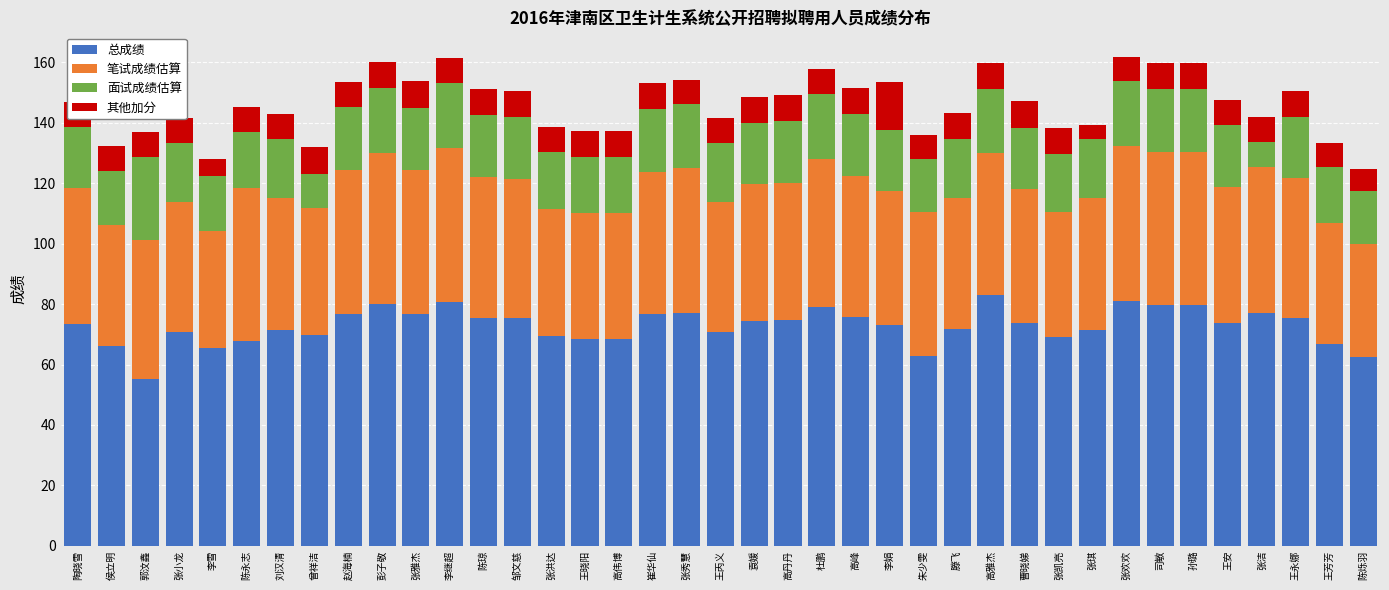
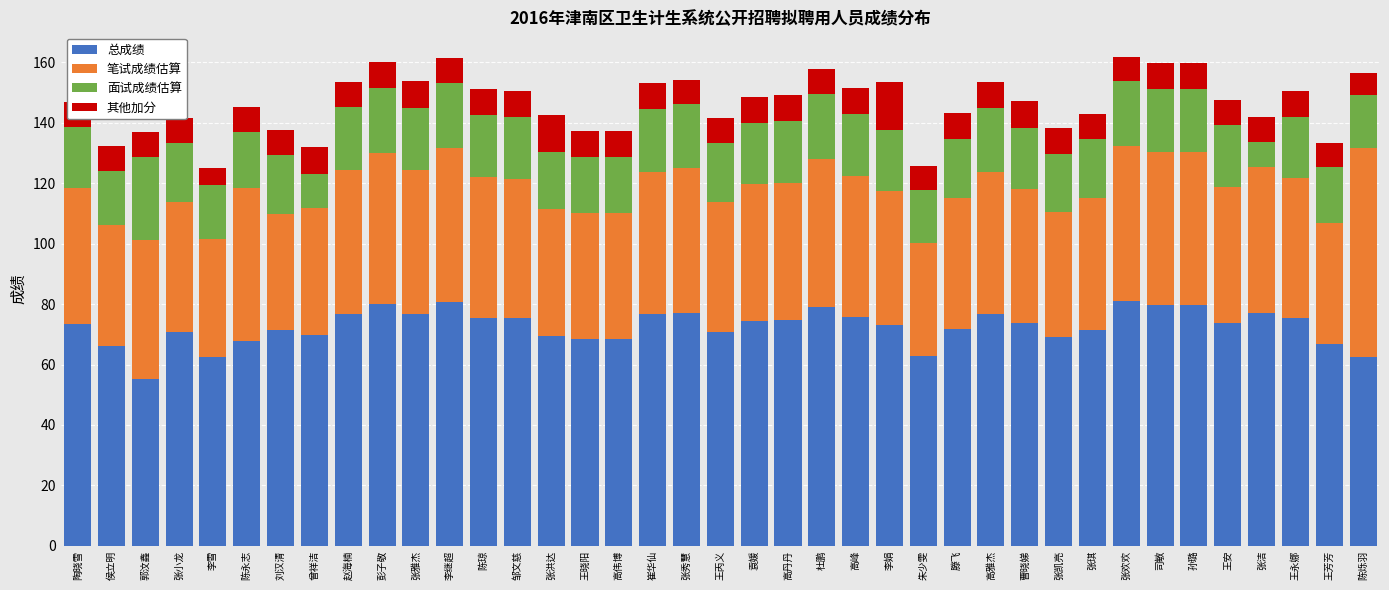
  {
    "总成绩": {
      "陶晓雪": 74,
      "侯立明": 66,
      "郭汶鑫": 55,
      "张小龙": 71,
-     "李雪": 65,
+     "李雪": 63,
      "陈永志": 68,
      "刘汉清": 72,
      "曾祥洁": 70,
      "赵海楠": 77,
      "彭子敬": 80,
      "张雅杰": 77,
      "李继超": 81,
      "陈琼": 76,
      "邹文慈": 75,
      "张洪达": 69,
      "王晓阳": 69,
      "高伟博": 69,
      "崔华仙": 77,
      "张秀慧": 77,
      "王丙义": 71,
      "袁媛": 74,
      "高丹丹": 75,
      "杜鹏": 79,
      "高峰": 76,
      "李娟": 73,
      "朱少雯": 63,
      "滕飞": 72,
-     "高雅杰": 83,
+     "高雅杰": 77,
      "曹晓娣": 74,
      "张凯亮": 69,
      "张琪": 72,
      "张欢欢": 81,
      "司敏": 80,
      "孙璐": 80,
      "王安": 74,
      "张洁": 77,
      "王永娜": 75,
      "王芳芳": 67,
      "陈烁羽": 62
    },
    "笔试成绩估算": {
      "陶晓雪": 45,
      "侯立明": 40,
      "郭汶鑫": 46,
      "张小龙": 43,
      "李雪": 39,
      "陈永志": 51,
-     "刘汉清": 44,
+     "刘汉清": 38,
      "曾祥洁": 42,
      "赵海楠": 48,
      "彭子敬": 50,
      "张雅杰": 48,
      "李继超": 51,
      "陈琼": 47,
      "邹文慈": 46,
      "张洪达": 42,
      "王晓阳": 42,
      "高伟博": 42,
      "崔华仙": 47,
      "张秀慧": 48,
      "王丙义": 43,
      "袁媛": 46,
      "高丹丹": 46,
      "杜鹏": 49,
      "高峰": 47,
      "李娟": 45,
-     "朱少雯": 48,
+     "朱少雯": 38,
      "滕飞": 44,
      "高雅杰": 47,
      "曹晓娣": 45,
      "张凯亮": 42,
      "张琪": 44,
      "张欢欢": 52,
      "司敏": 51,
      "孙璐": 51,
      "王安": 45,
      "张洁": 48,
      "王永娜": 47,
      "王芳芳": 40,
-     "陈烁羽": 38
+     "陈烁羽": 69
    },
    "面试成绩估算": {
      "陶晓雪": 20,
      "侯立明": 18,
      "郭汶鑫": 27,
      "张小龙": 20,
      "李雪": 18,
      "陈永志": 19,
      "刘汉清": 20,
      "曾祥洁": 11,
      "赵海楠": 21,
      "彭子敬": 22,
      "张雅杰": 21,
      "李继超": 22,
      "陈琼": 21,
      "邹文慈": 21,
      "张洪达": 19,
      "王晓阳": 19,
      "高伟博": 19,
      "崔华仙": 21,
      "张秀慧": 21,
      "王丙义": 20,
      "袁媛": 20,
      "高丹丹": 21,
      "杜鹏": 22,
      "高峰": 21,
      "李娟": 20,
      "朱少雯": 18,
      "滕飞": 20,
      "高雅杰": 21,
      "曹晓娣": 20,
      "张凯亮": 19,
      "张琪": 20,
      "张欢欢": 22,
      "司敏": 21,
      "孙璐": 21,
      "王安": 21,
      "张洁": 9,
      "王永娜": 20,
      "王芳芳": 19,
      "陈烁羽": 18
    },
    "其他加分": {
      "侯立明": 8,
      "郭汶鑫": 8,
      "李雪": 6,
      "陈永志": 8,
      "刘汉清": 9,
      "曾祥洁": 9,
      "赵海楠": 8,
      "彭子敬": 9,
      "张雅杰": 9,
      "李继超": 8,
      "陈琼": 9,
      "邹文慈": 9,
-     "张洪达": 8,
+     "张洪达": 12,
      "王晓阳": 9,
      "高伟博": 9,
      "崔华仙": 9,
      "张秀慧": 8,
      "王丙义": 8,
      "袁媛": 9,
      "高丹丹": 9,
      "杜鹏": 8,
      "高峰": 9,
      "李娟": 16,
      "朱少雯": 8,
      "滕飞": 9,
      "高雅杰": 9,
      "曹晓娣": 9,
      "张凯亮": 9,
-     "张琪": 5,
+     "张琪": 9,
      "张欢欢": 8,
      "司敏": 8,
      "孙璐": 8,
      "王安": 8,
      "张洁": 8,
      "王永娜": 9,
      "王芳芳": 8,
      "陈烁羽": 7
    }
  }
